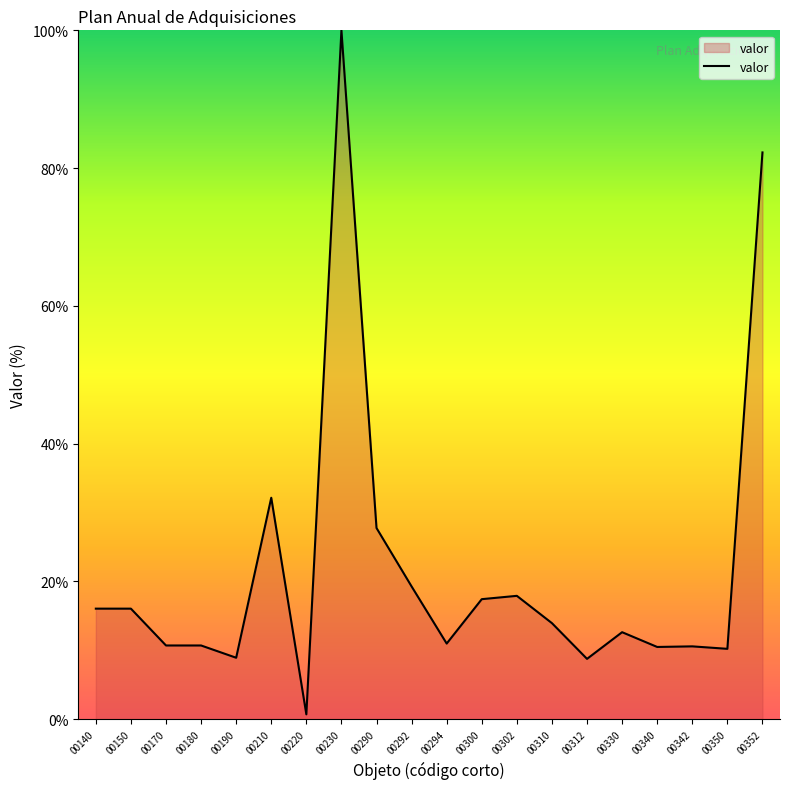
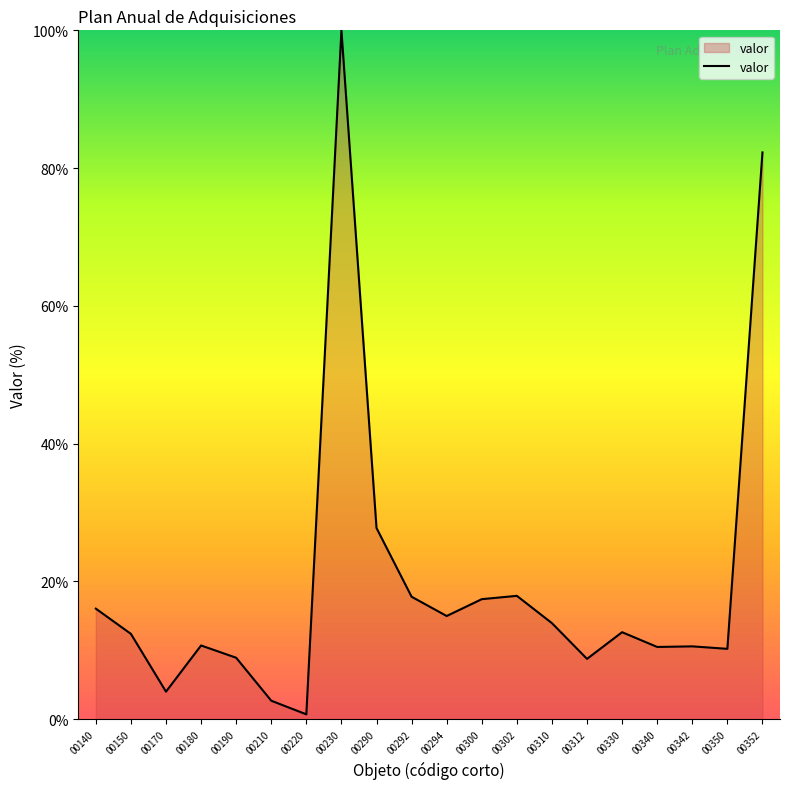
  {
    "00140": "16%",
-   "00150": "16%",
-   "00170": "11%",
+   "00150": "12%",
+   "00170": "4%",
    "00180": "11%",
    "00190": "9%",
-   "00210": "32%",
+   "00210": "3%",
    "00220": "1%",
    "00230": "100%",
    "00290": "28%",
-   "00292": "19%",
-   "00294": "11%",
+   "00292": "18%",
+   "00294": "15%",
    "00300": "17%",
    "00302": "18%",
    "00310": "14%",
    "00312": "9%",
    "00330": "13%",
    "00340": "10%",
    "00342": "11%",
    "00350": "10%",
    "00352": "82%"
  }
